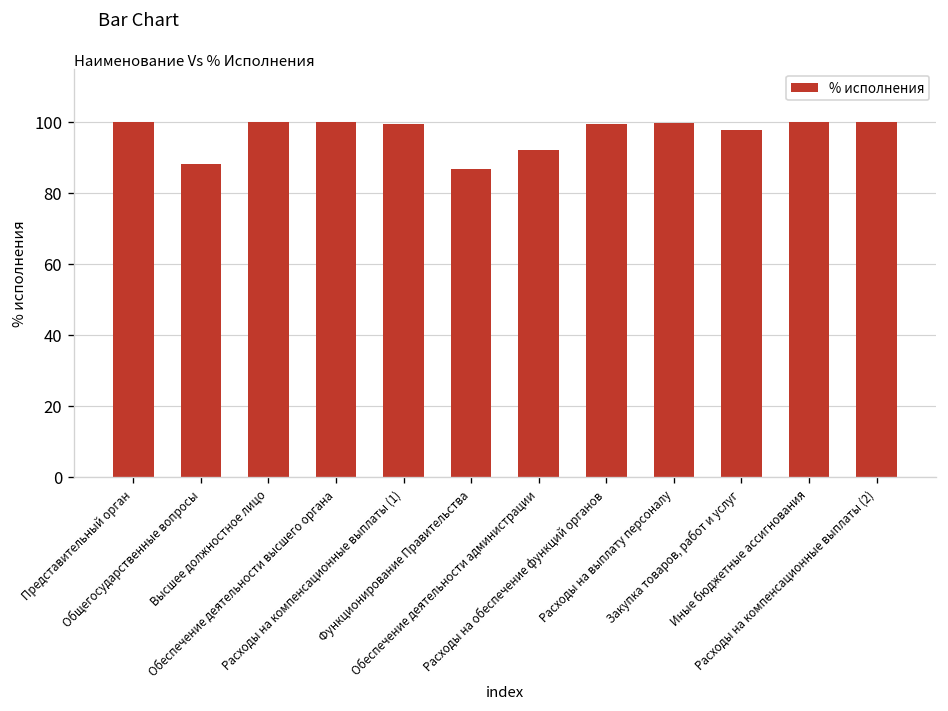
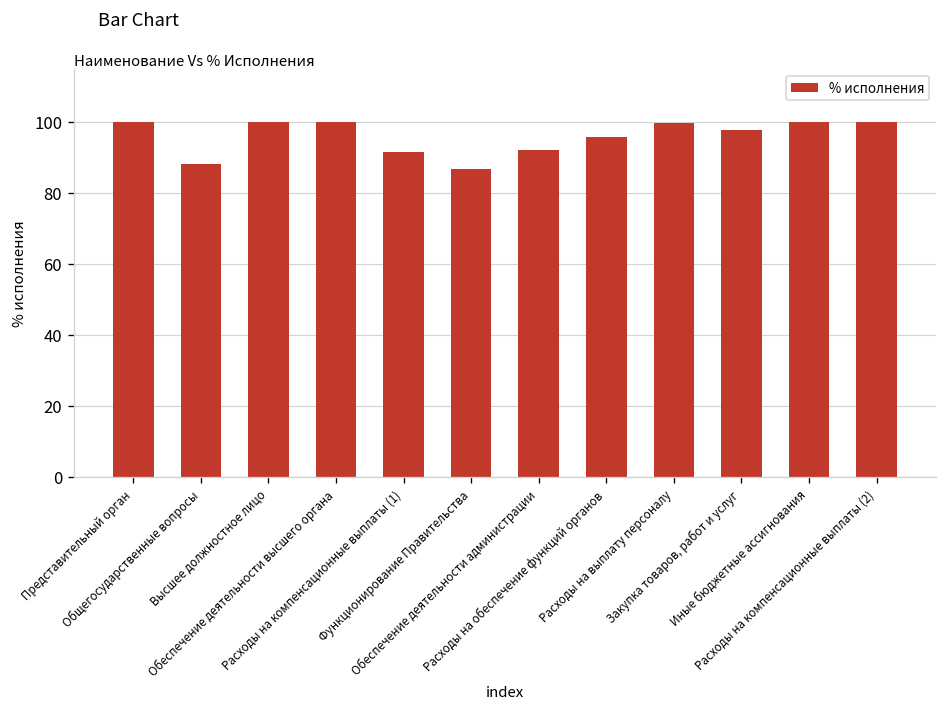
  {
    "Представительный орган": 100,
    "Общегосударственные вопросы": 88,
    "Высшее должностное лицо": 100,
    "Обеспечение деятельности высшего органа": 100,
-   "Расходы на компенсационные выплаты (1)": 99,
+   "Расходы на компенсационные выплаты (1)": 92,
    "Функционирование Правительства": 87,
    "Обеспечение деятельности администрации": 92,
-   "Расходы на обеспечение функций органов": 99,
+   "Расходы на обеспечение функций органов": 96,
    "Расходы на выплату персоналу": 100,
    "Закупка товаров, работ и услуг": 98,
    "Иные бюджетные ассигнования": 100,
    "Расходы на компенсационные выплаты (2)": 100
  }
